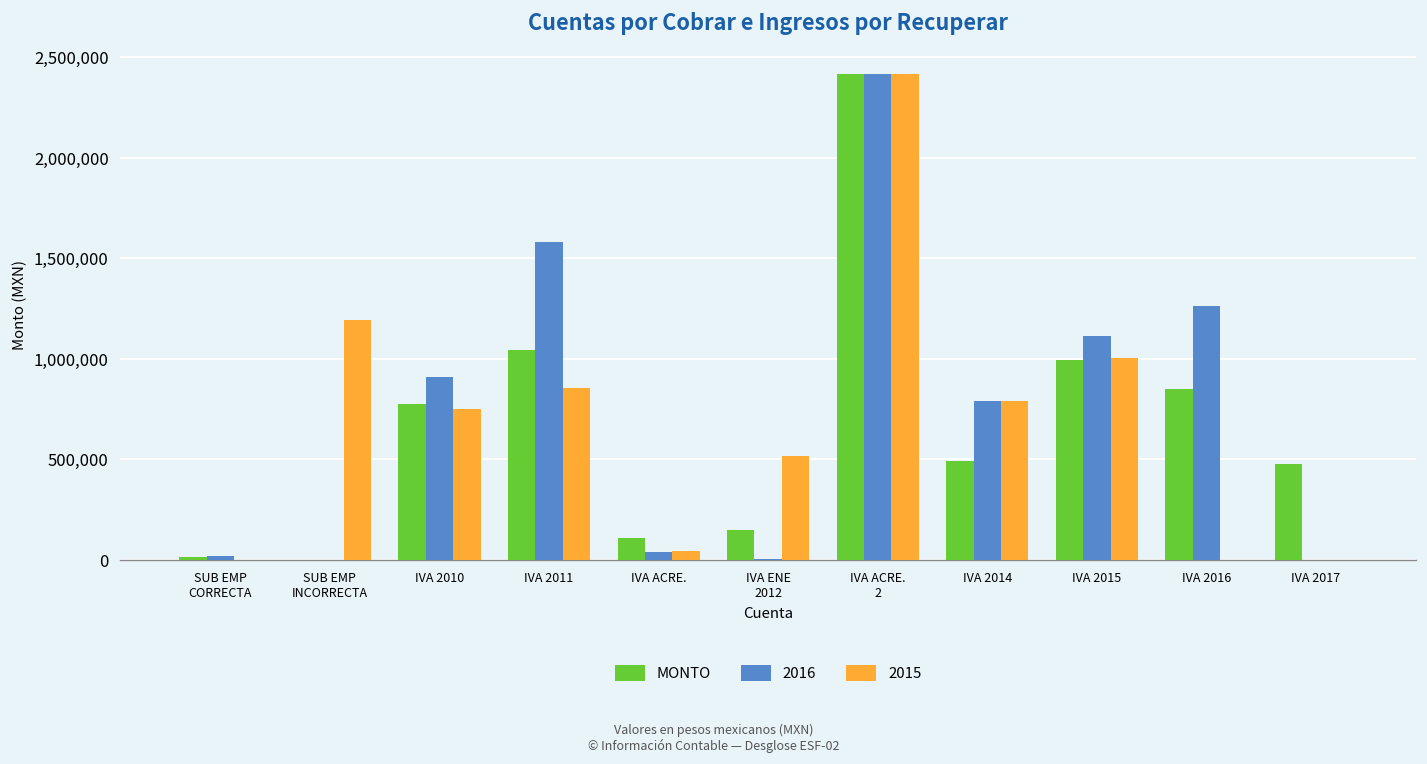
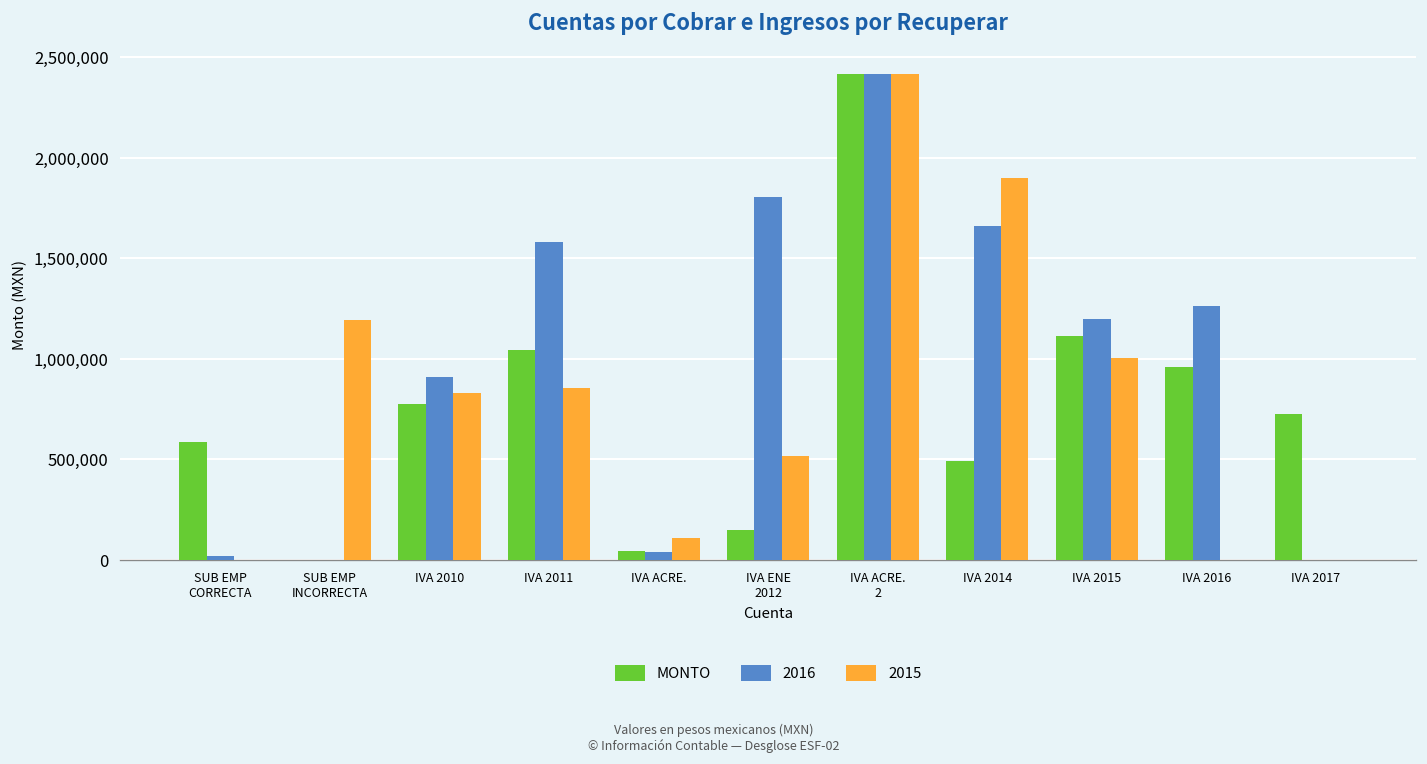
  {
    "MONTO": {
-     "SUB EMP CORRECTA": "10,000",
+     "SUB EMP CORRECTA": "580,000",
      "SUB EMP INCORRECTA": "0",
      "IVA 2010": "780,000",
      "IVA 2011": "1,040,000",
-     "IVA ACRE.": "110,000",
+     "IVA ACRE.": "50,000",
      "IVA ENE 2012": "150,000",
      "IVA ACRE. 2": "2,420,000",
      "IVA 2014": "490,000",
-     "IVA 2015": "990,000",
-     "IVA 2016": "850,000",
-     "IVA 2017": "480,000"
+     "IVA 2015": "1,110,000",
+     "IVA 2016": "960,000",
+     "IVA 2017": "720,000"
    },
    "2016": {
      "SUB EMP CORRECTA": "20,000",
      "SUB EMP INCORRECTA": "0",
      "IVA 2010": "910,000",
      "IVA 2011": "1,580,000",
      "IVA ACRE.": "40,000",
-     "IVA ENE 2012": "0",
+     "IVA ENE 2012": "1,810,000",
      "IVA ACRE. 2": "2,420,000",
-     "IVA 2014": "790,000",
-     "IVA 2015": "1,110,000",
+     "IVA 2014": "1,660,000",
+     "IVA 2015": "1,200,000",
      "IVA 2016": "1,260,000",
      "IVA 2017": "0"
    },
    "2015": {
      "SUB EMP CORRECTA": "0",
      "SUB EMP INCORRECTA": "1,190,000",
-     "IVA 2010": "750,000",
+     "IVA 2010": "830,000",
      "IVA 2011": "850,000",
-     "IVA ACRE.": "40,000",
+     "IVA ACRE.": "110,000",
      "IVA ENE 2012": "520,000",
      "IVA ACRE. 2": "2,420,000",
-     "IVA 2014": "790,000",
+     "IVA 2014": "1,900,000",
      "IVA 2015": "1,000,000",
      "IVA 2016": "0",
      "IVA 2017": "0"
    }
  }
